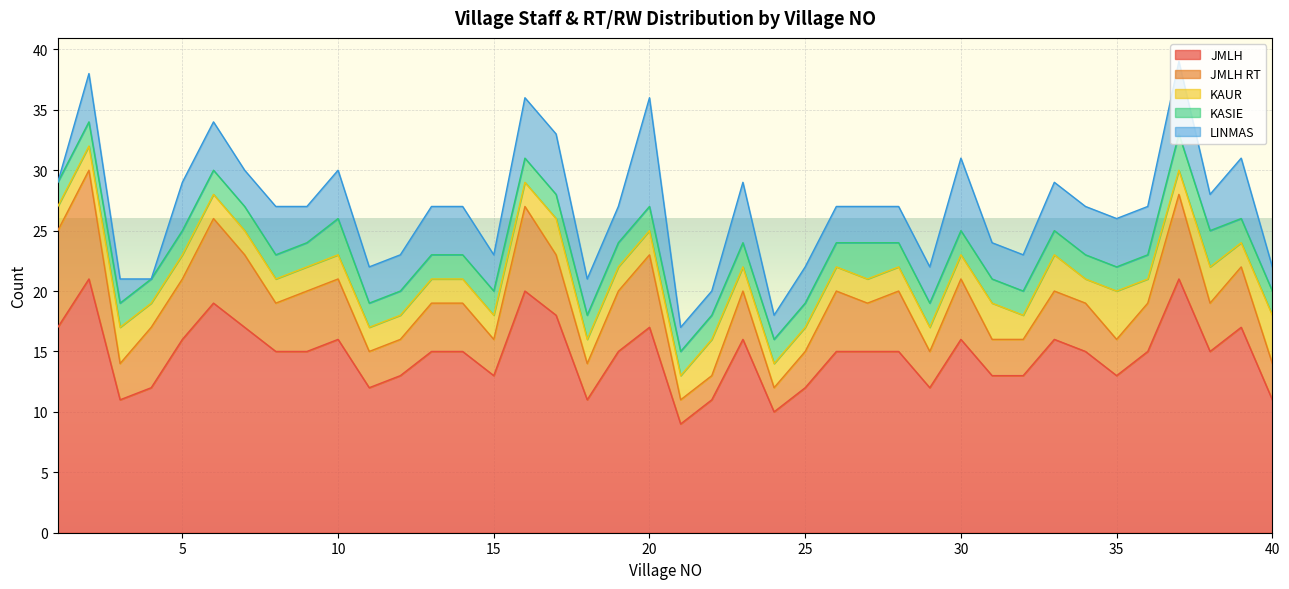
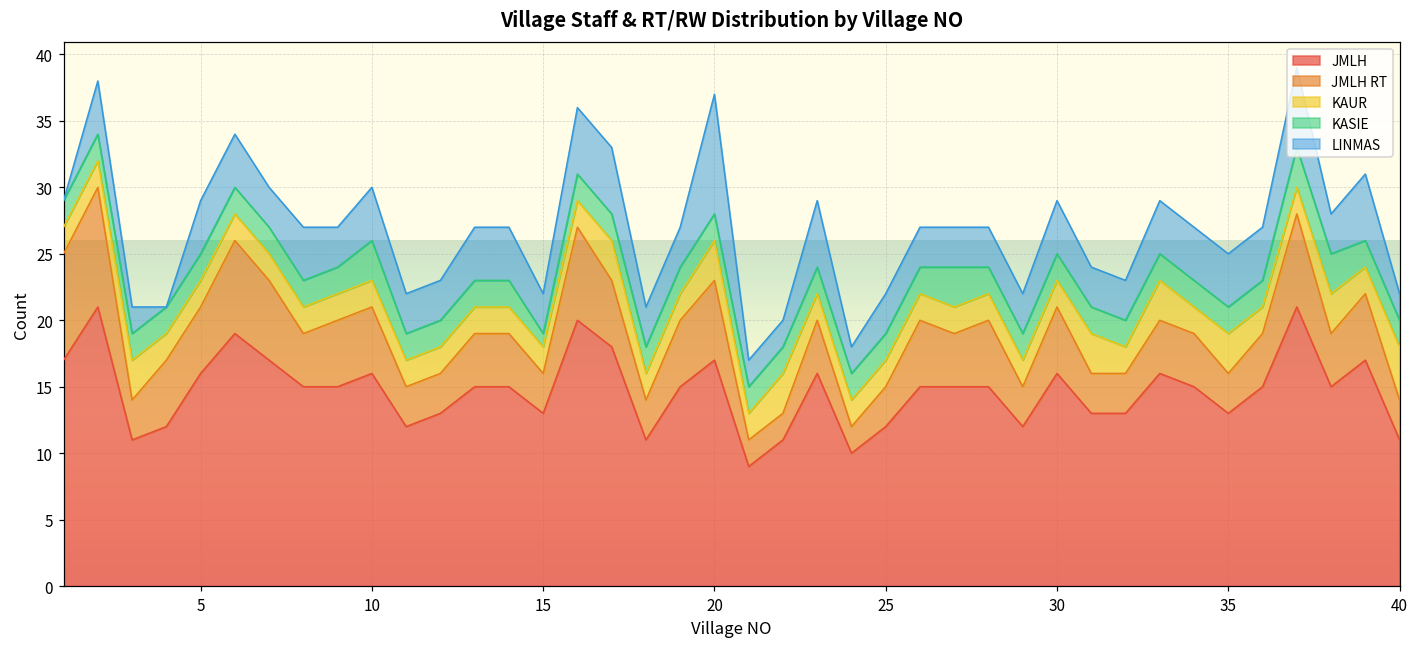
  {
    "KAUR": {
      "5": 2,
      "10": 2,
      "15": 2,
-     "20": 2,
+     "20": 3,
      "25": 2,
      "30": 2,
-     "35": 4,
+     "35": 3,
      "40": 4
    },
    "KASIE": {
      "5": 2,
      "10": 3,
-     "15": 2,
+     "15": 1,
      "20": 2,
      "25": 2,
      "30": 2,
      "35": 2,
      "40": 2
    },
    "LINMAS": {
      "5": 4,
      "10": 4,
      "15": 3,
      "20": 9,
      "25": 3,
-     "30": 6,
+     "30": 4,
      "35": 4,
      "40": 2
    }
  }
